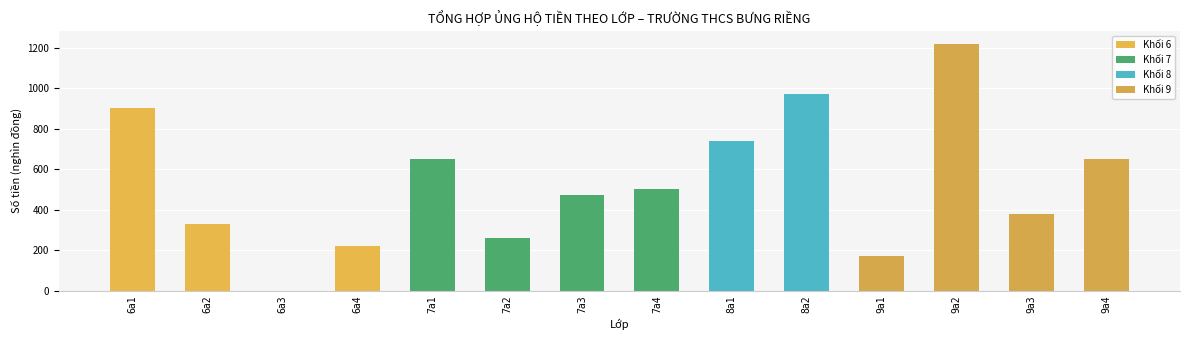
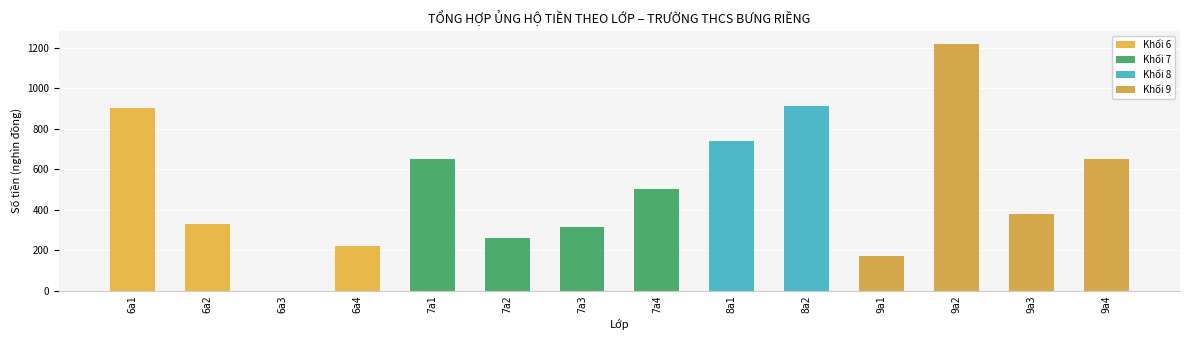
  {
    "6a1": 900,
    "6a2": 330,
    "6a3": 0,
    "6a4": 220,
    "7a1": 650,
    "7a2": 260,
-   "7a3": 470,
+   "7a3": 310,
    "7a4": 500,
    "8a1": 740,
-   "8a2": 970,
+   "8a2": 910,
    "9a1": 170,
    "9a2": 1220,
    "9a3": 380,
    "9a4": 650
  }
